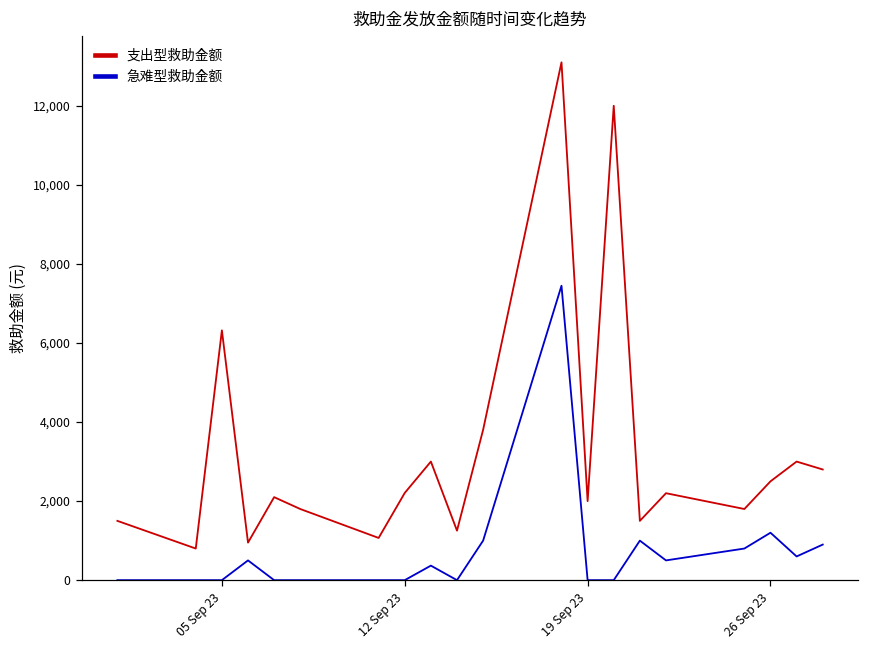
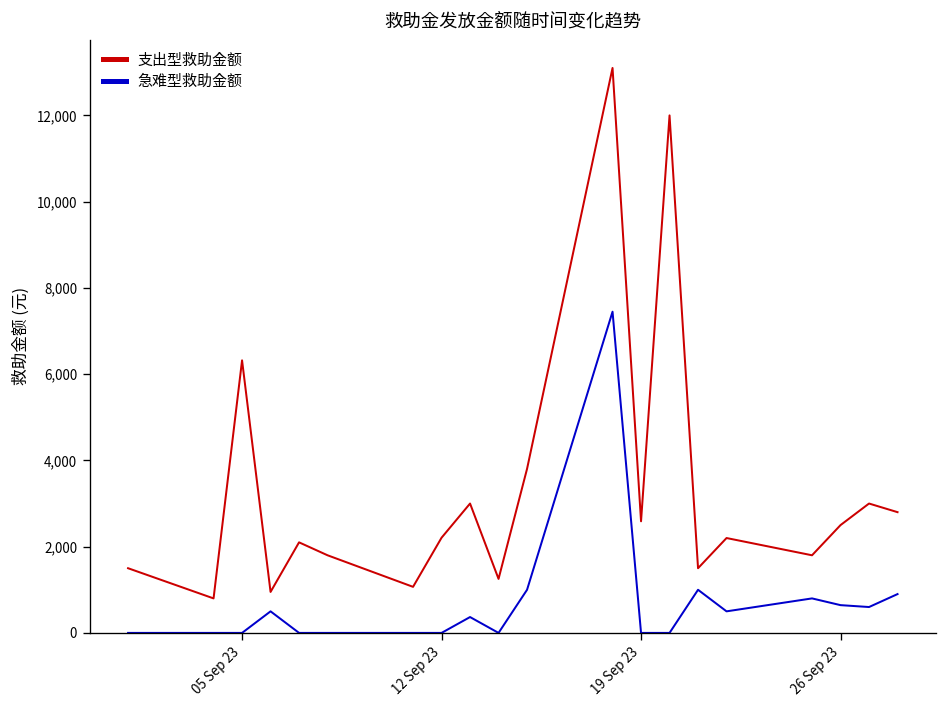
  {
    "支出型救助金额": {
      "05 Sep 23": "6,300",
      "12 Sep 23": "2,200",
-     "19 Sep 23": "2,000",
+     "19 Sep 23": "2,600",
      "26 Sep 23": "2,500"
    },
    "急难型救助金额": {
      "05 Sep 23": "0",
      "12 Sep 23": "0",
      "19 Sep 23": "0",
-     "26 Sep 23": "1,200"
+     "26 Sep 23": "600"
    }
  }
